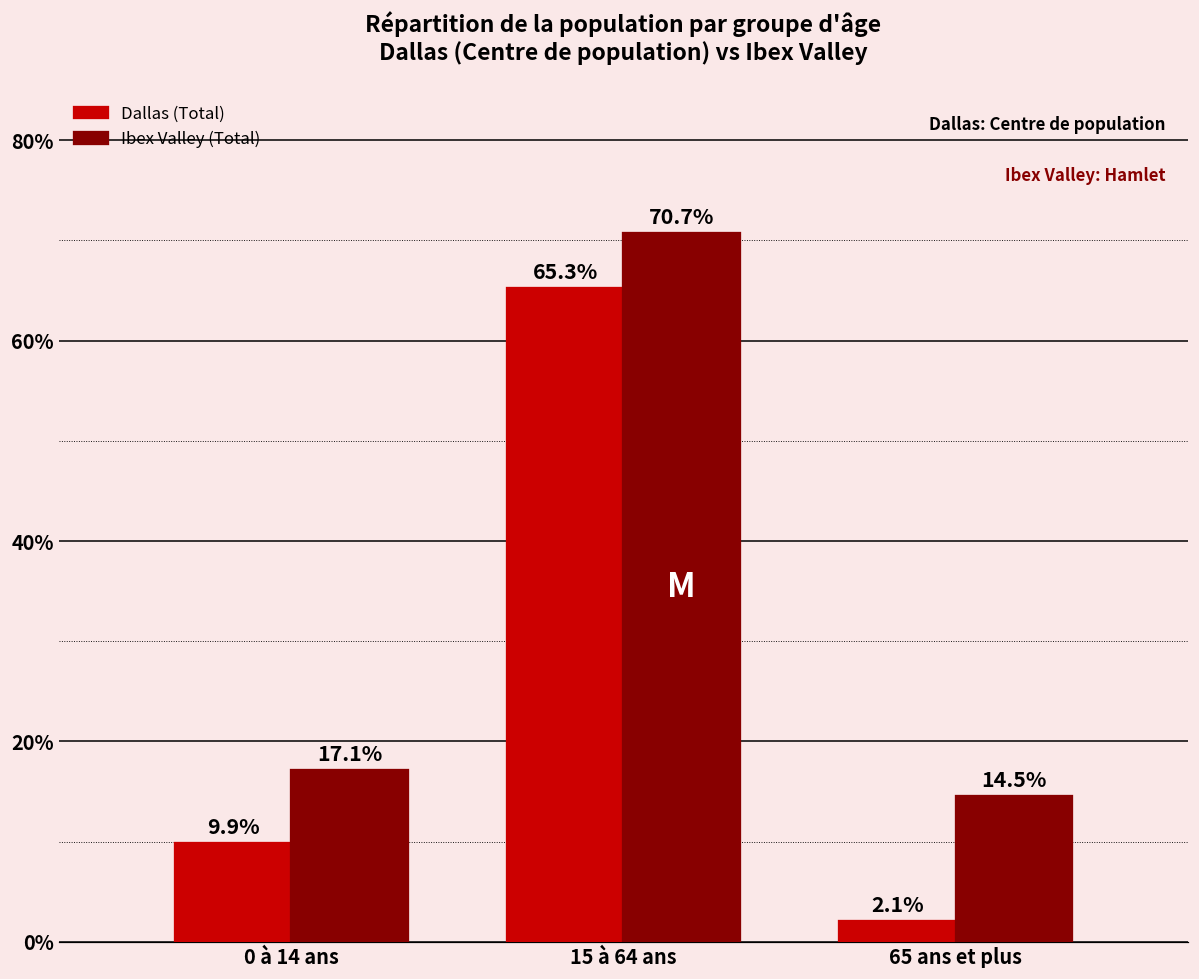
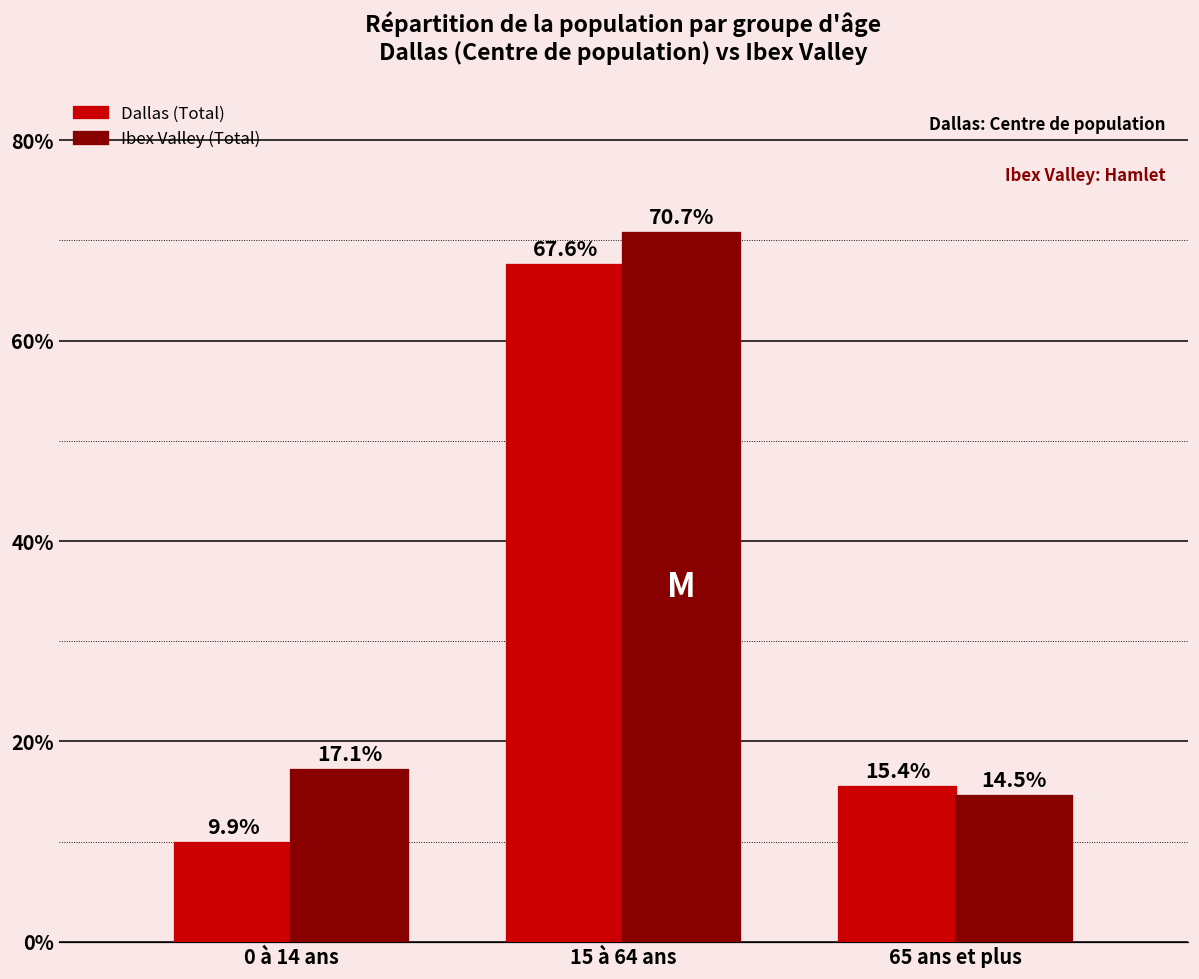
  {
    "Dallas (Total)": {
      "0 à 14 ans": "9.9%",
-     "15 à 64 ans": "65.3%",
-     "65 ans et plus": "2.1%"
+     "15 à 64 ans": "67.6%",
+     "65 ans et plus": "15.4%"
    },
    "Ibex Valley (Total)": {
      "0 à 14 ans": "17.1%",
      "15 à 64 ans": "70.7%",
      "65 ans et plus": "14.5%"
    }
  }
